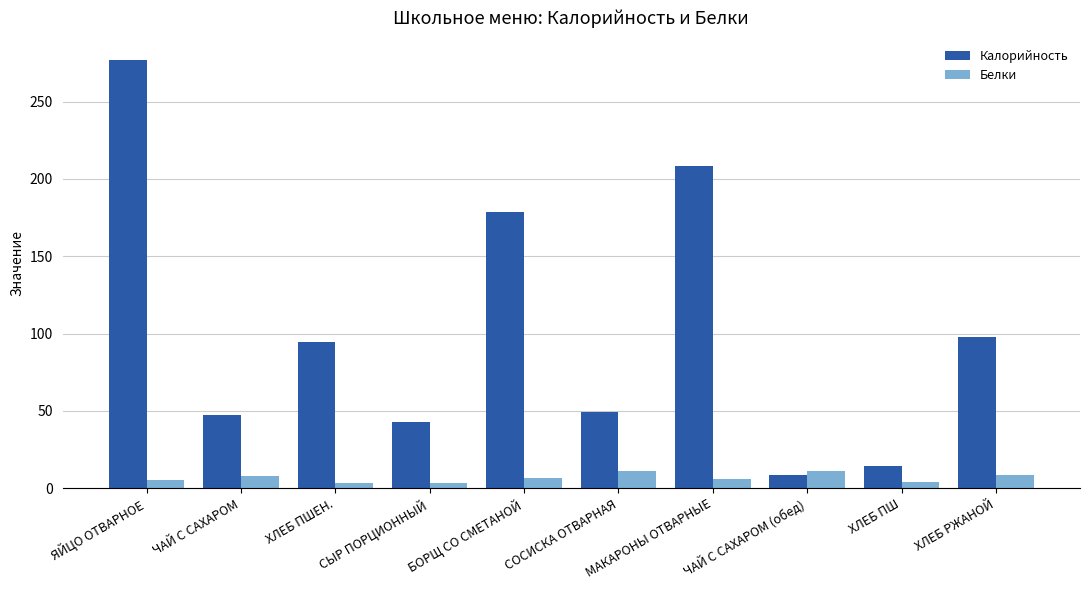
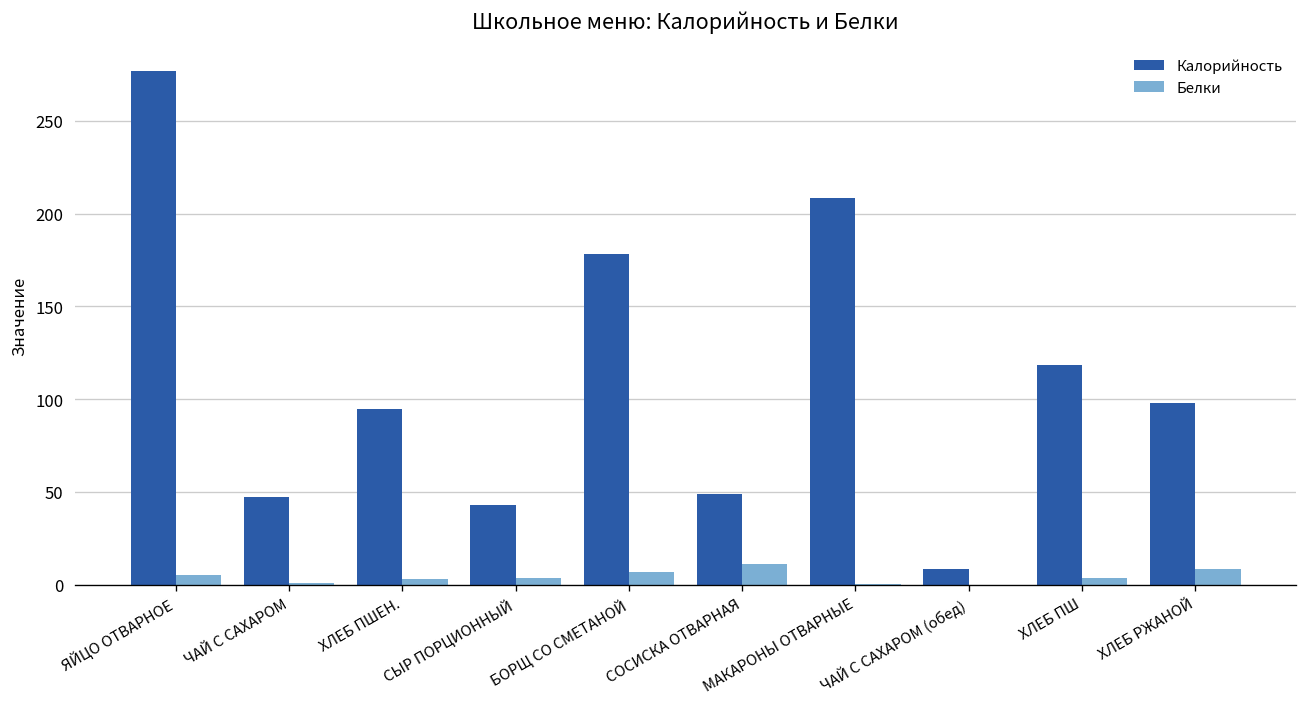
  {
    "Калорийность": {
      "ЯЙЦО ОТВАРНОЕ": 277,
      "ЧАЙ С САХАРОМ": 47,
      "ХЛЕБ ПШЕН.": 95,
      "СЫР ПОРЦИОННЫЙ": 43,
      "БОРЩ СО СМЕТАНОЙ": 178,
      "СОСИСКА ОТВАРНАЯ": 49,
      "МАКАРОНЫ ОТВАРНЫЕ": 209,
      "ЧАЙ С САХАРОМ (обед)": 9,
-     "ХЛЕБ ПШ": 15,
+     "ХЛЕБ ПШ": 118,
      "ХЛЕБ РЖАНОЙ": 98
    },
    "Белки": {
      "ЯЙЦО ОТВАРНОЕ": 5,
-     "ЧАЙ С САХАРОМ": 8,
+     "ЧАЙ С САХАРОМ": 1,
      "ХЛЕБ ПШЕН.": 3,
      "СЫР ПОРЦИОННЫЙ": 4,
      "БОРЩ СО СМЕТАНОЙ": 7,
      "СОСИСКА ОТВАРНАЯ": 11,
-     "МАКАРОНЫ ОТВАРНЫЕ": 6,
-     "ЧАЙ С САХАРОМ (обед)": 11,
+     "МАКАРОНЫ ОТВАРНЫЕ": 1,
+     "ЧАЙ С САХАРОМ (обед)": 0,
      "ХЛЕБ ПШ": 4,
      "ХЛЕБ РЖАНОЙ": 8
    }
  }
